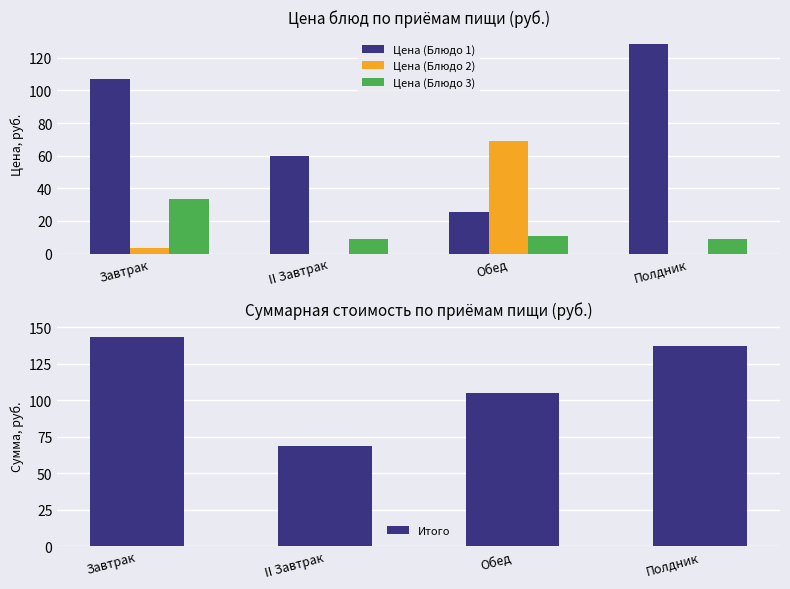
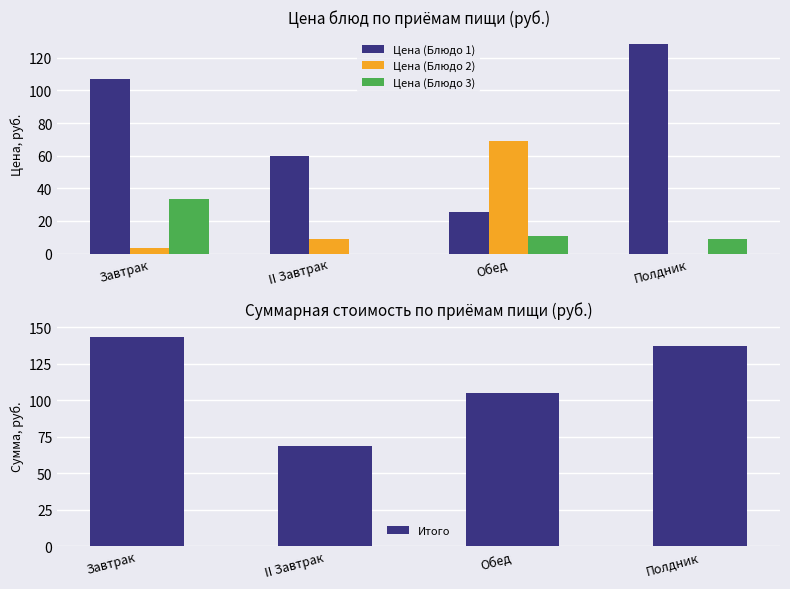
  {
    "Цена блюд по приёмам пищи (руб.)": {
      "Цена (Блюдо 1)": {
        "Завтрак": 107,
        "II Завтрак": 60,
        "Обед": 25,
        "Полдник": 128
      },
      "Цена (Блюдо 2)": {
        "Завтрак": 4,
-       "II Завтрак": 0,
+       "II Завтрак": 9,
        "Обед": 69,
        "Полдник": 0
      },
      "Цена (Блюдо 3)": {
        "Завтрак": 33,
-       "II Завтрак": 9,
+       "II Завтрак": 0,
        "Обед": 11,
        "Полдник": 9
      }
    },
    "Суммарная стоимость по приёмам пищи (руб.)": {
      "Завтрак": 143,
      "II Завтрак": 69,
      "Обед": 105,
      "Полдник": 137
    }
  }
